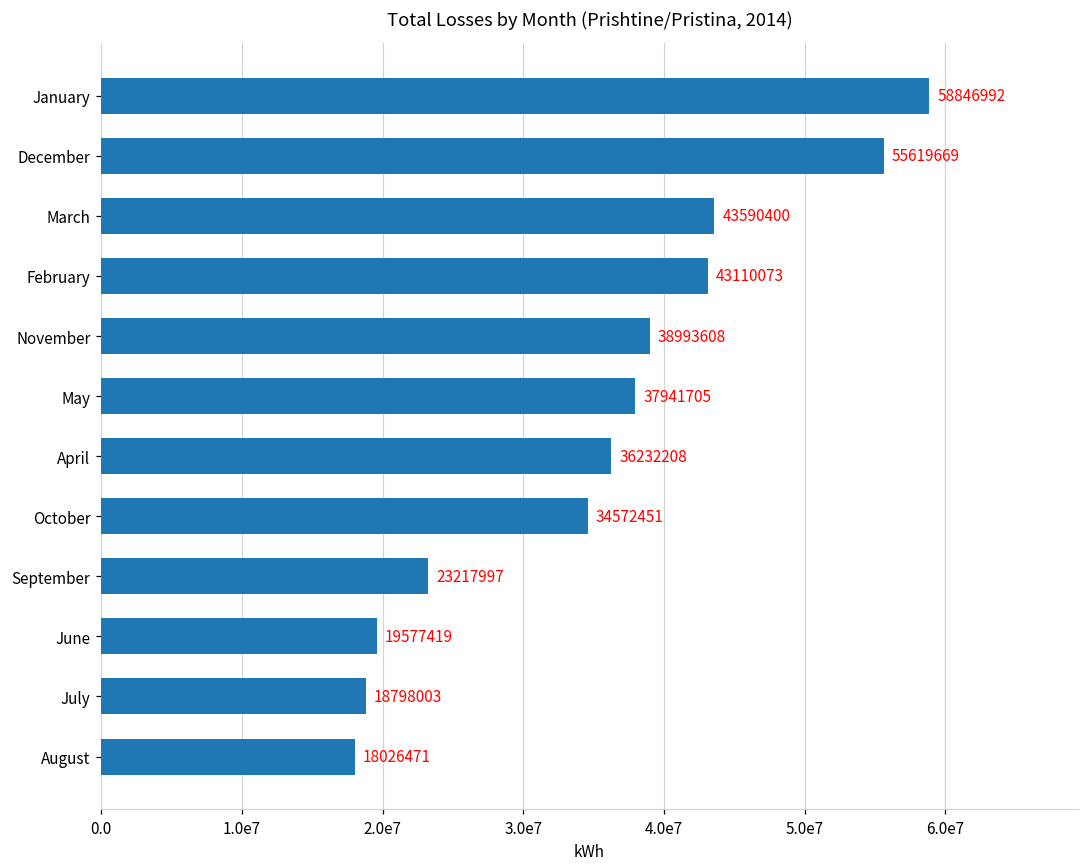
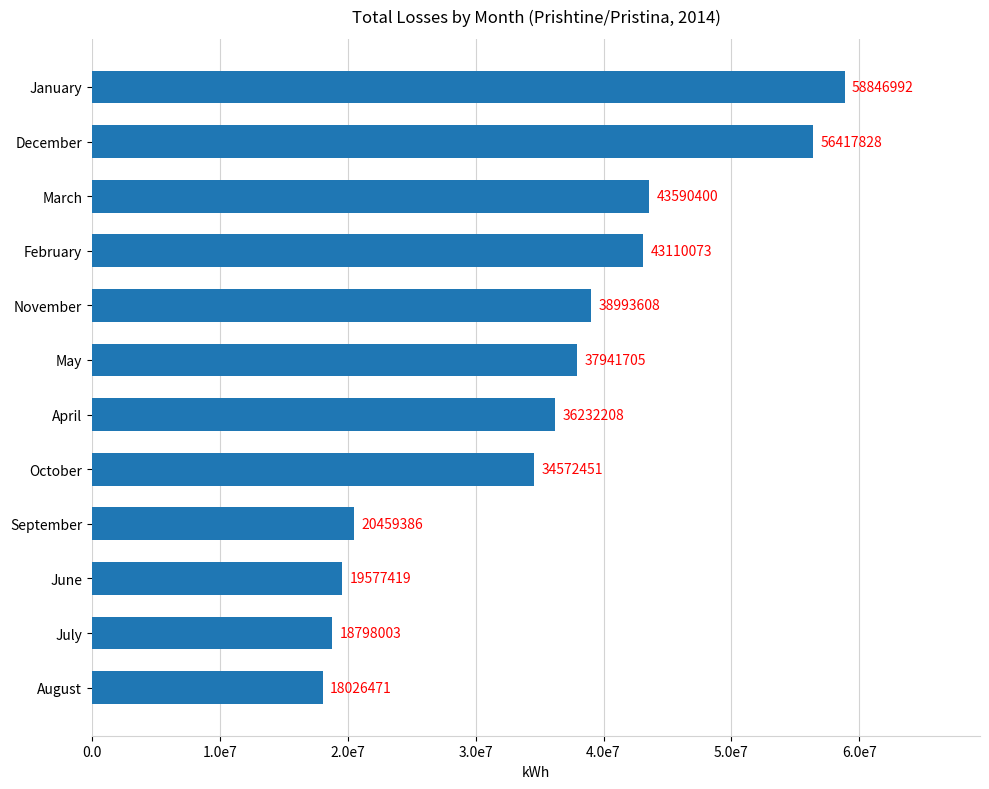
  {
    "January": 58846992,
-   "December": 55619669,
+   "December": 56417828,
    "March": 43590400,
    "February": 43110073,
    "November": 38993608,
    "May": 37941705,
    "April": 36232208,
    "October": 34572451,
-   "September": 23217997,
+   "September": 20459386,
    "June": 19577419,
    "July": 18798003,
    "August": 18026471
  }
